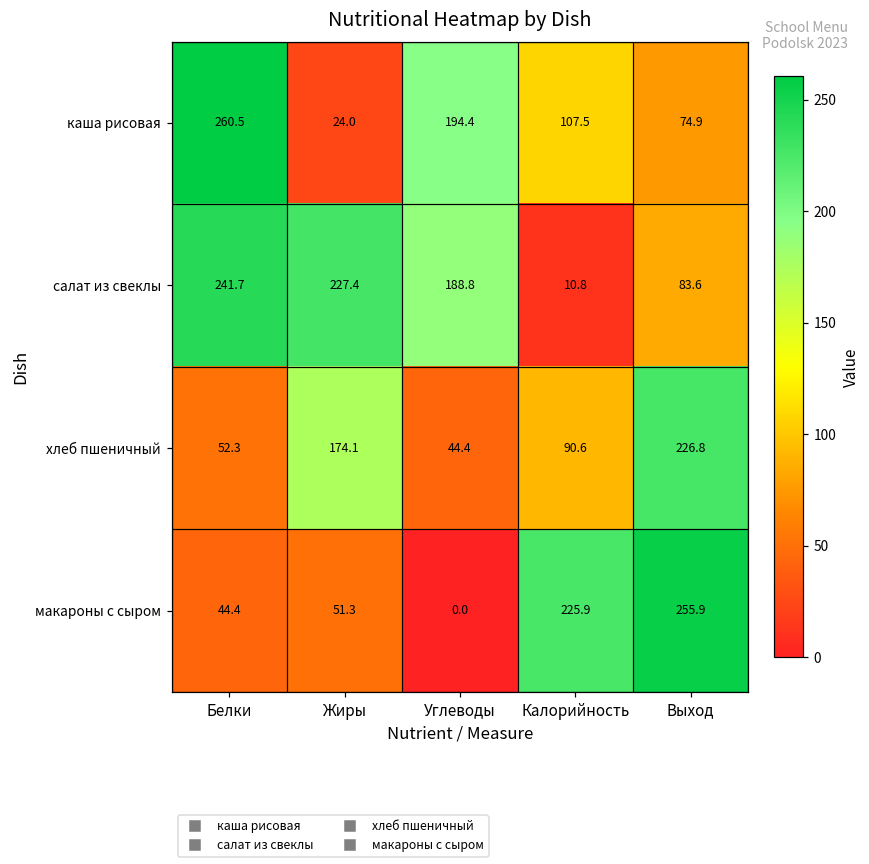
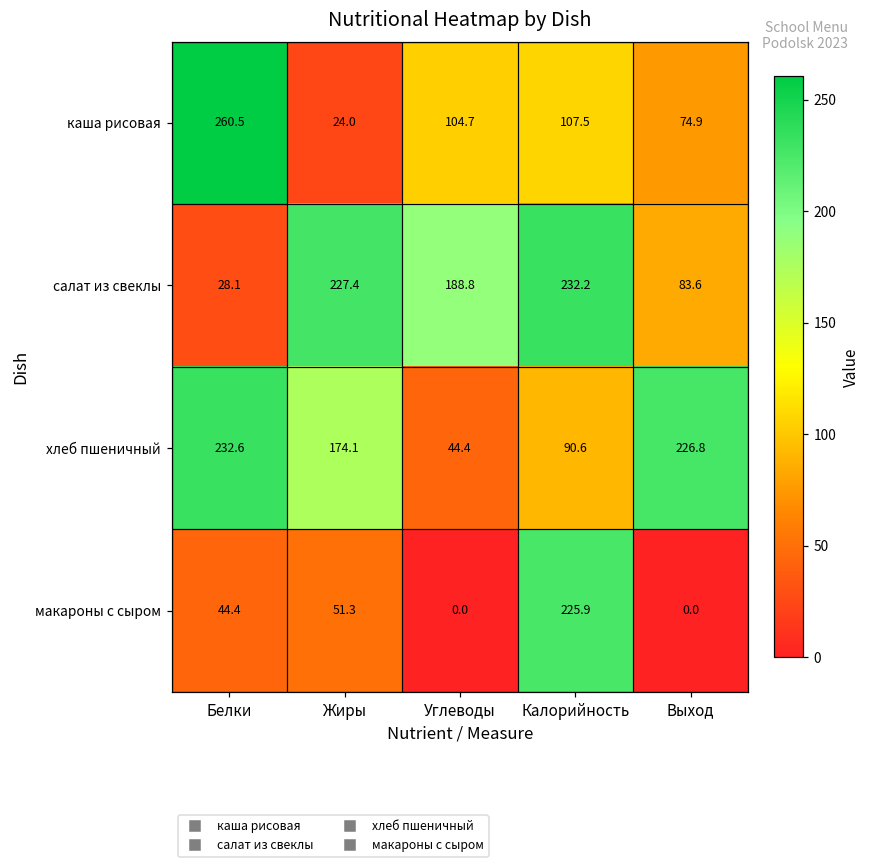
  {
    "каша рисовая": {
-     "Углеводы": 194.4
+     "Углеводы": 104.7
    },
    "салат из свеклы": {
-     "Белки": 241.7,
-     "Калорийность": 10.8
+     "Белки": 28.1,
+     "Калорийность": 232.2
    },
    "хлеб пшеничный": {
-     "Белки": 52.3
+     "Белки": 232.6
    },
    "макароны с сыром": {
-     "Выход": 255.9
+     "Выход": 0.0
    }
  }
